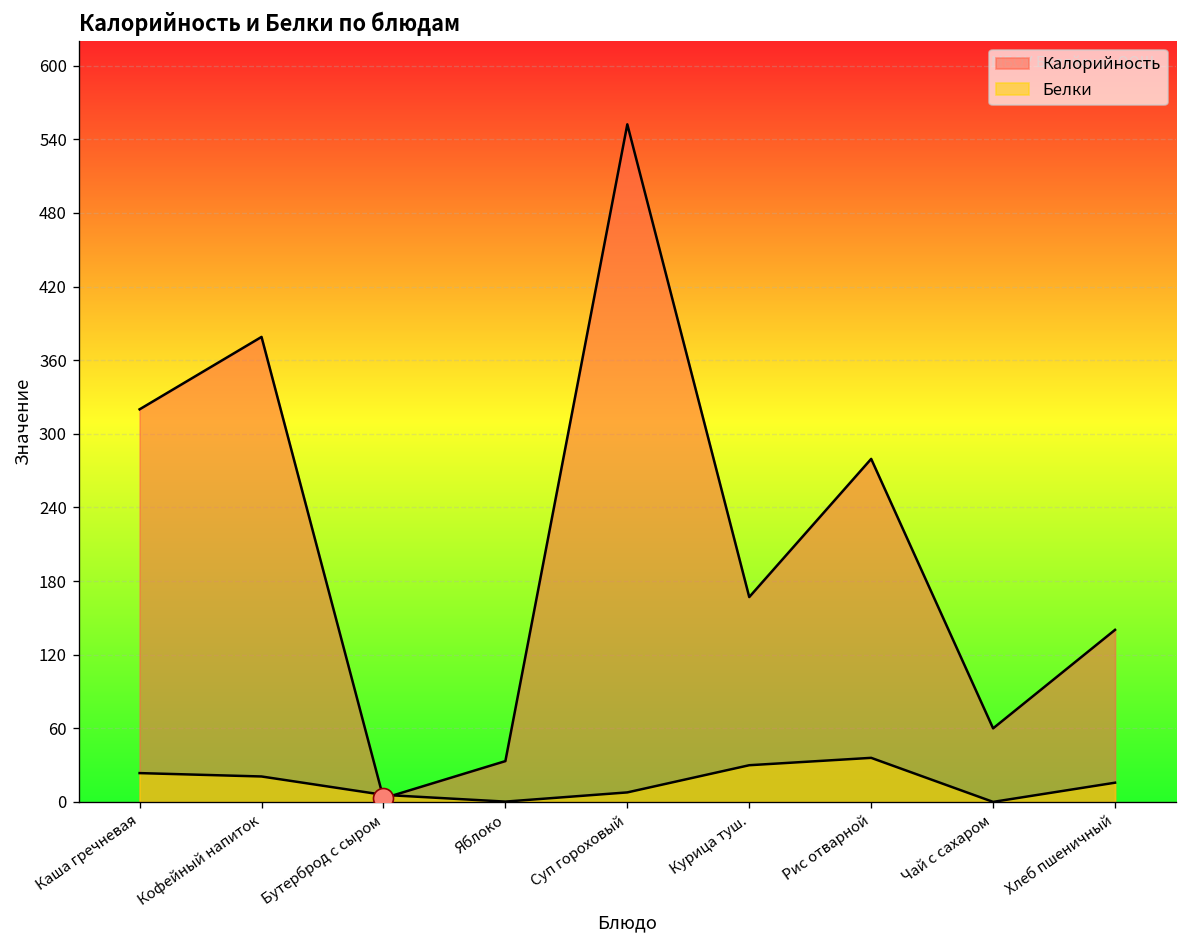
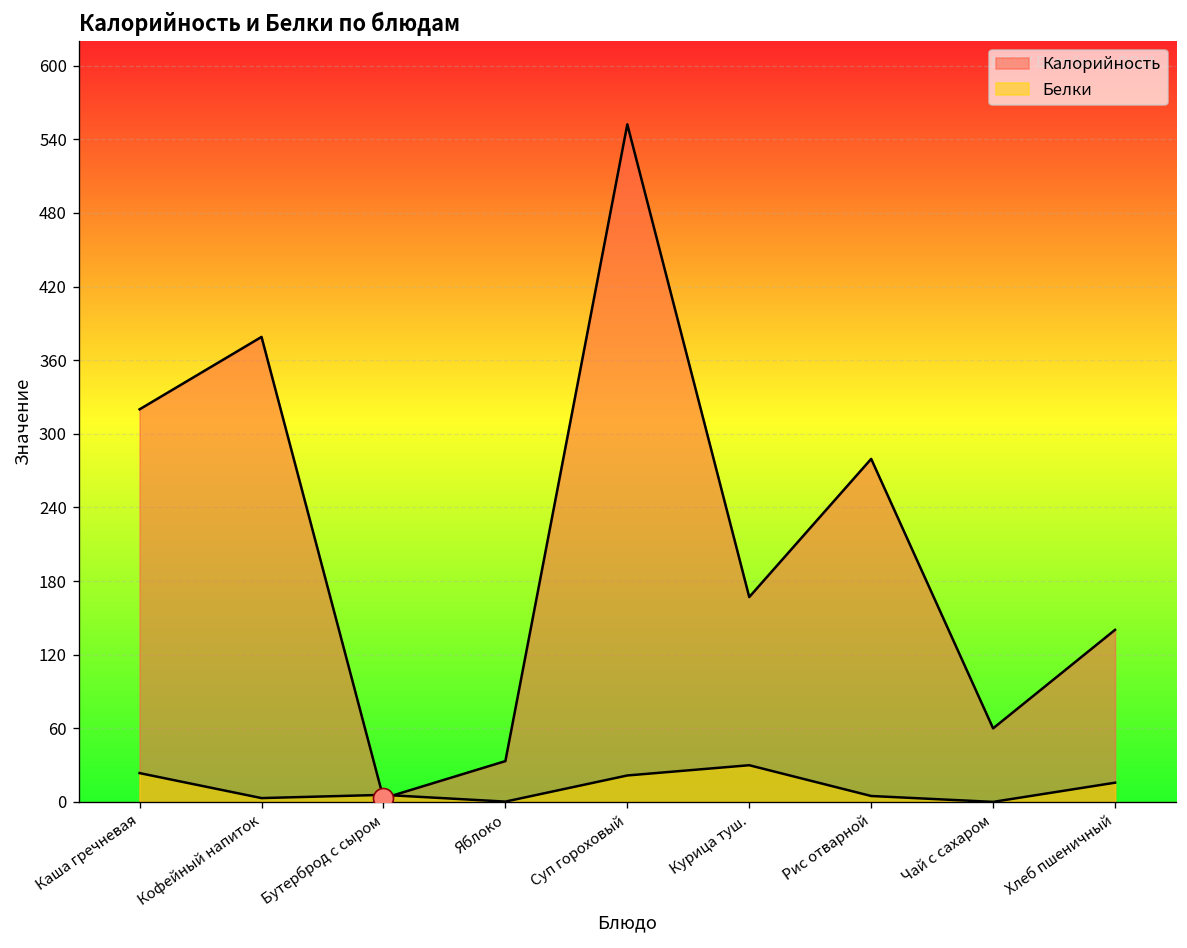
  {
    "Белки": {
      "Каша гречневая": 24,
-     "Кофейный напиток": 21,
+     "Кофейный напиток": 3,
      "Бутерброд с сыром": 6,
      "Яблоко": 0,
-     "Суп гороховый": 8,
+     "Суп гороховый": 22,
      "Курица туш.": 30,
-     "Рис отварной": 36,
+     "Рис отварной": 5,
      "Чай с сахаром": 0,
      "Хлеб пшеничный": 16
    }
  }
